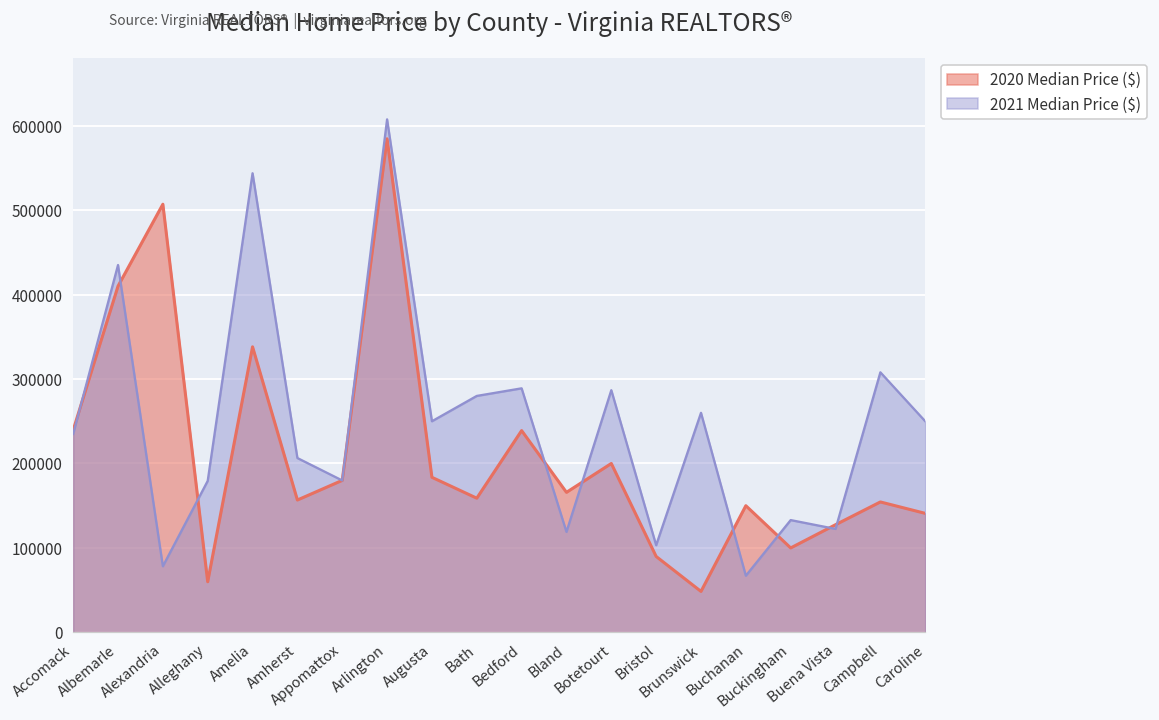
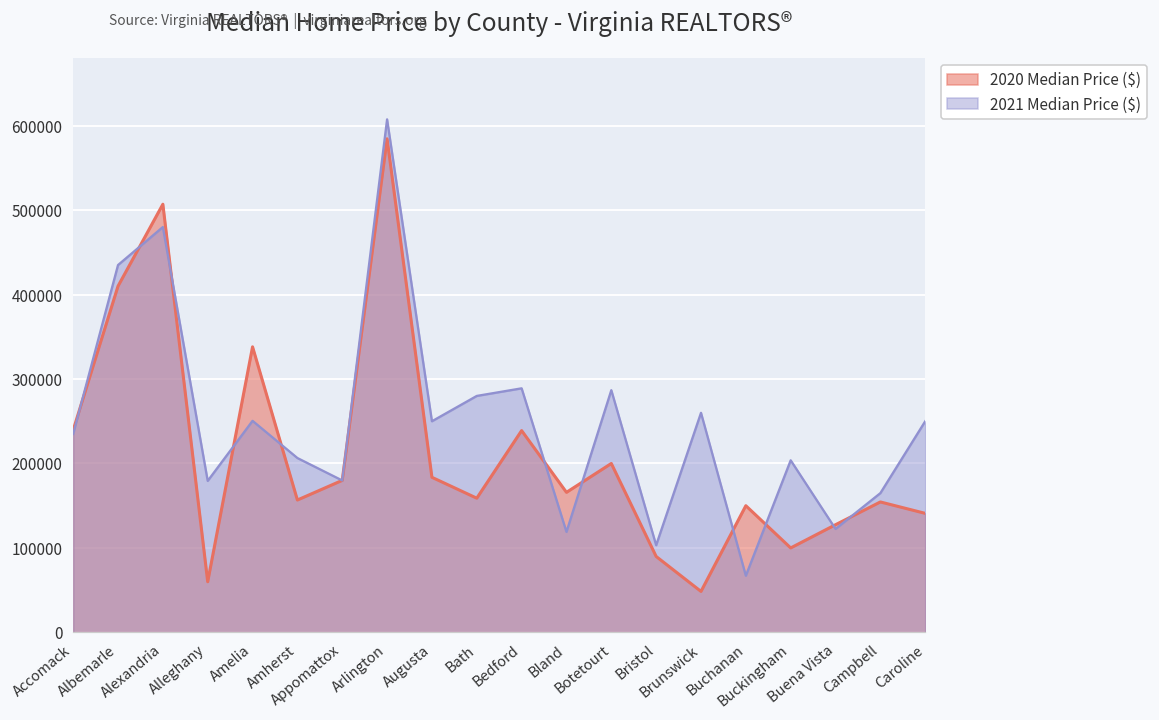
  {
    "2020 Median Price ($)": {
      "Accomack": 240000,
      "Albemarle": 410000,
      "Alexandria": 510000,
      "Alleghany": 60000,
      "Amelia": 340000,
      "Amherst": 160000,
      "Arlington": 580000,
      "Augusta": 180000,
      "Bath": 160000,
      "Bedford": 240000,
      "Bland": 170000,
      "Botetourt": 200000,
      "Bristol": 90000,
      "Brunswick": 50000,
      "Buchanan": 150000,
      "Buckingham": 100000,
      "Buena Vista": 130000,
      "Campbell": 150000,
      "Caroline": 140000
    },
    "2021 Median Price ($)": {
      "Accomack": 240000,
      "Albemarle": 440000,
-     "Alexandria": 80000,
+     "Alexandria": 480000,
      "Alleghany": 180000,
-     "Amelia": 540000,
+     "Amelia": 250000,
      "Amherst": 210000,
      "Arlington": 610000,
      "Augusta": 250000,
      "Bath": 280000,
      "Bedford": 290000,
      "Bland": 120000,
      "Botetourt": 290000,
      "Bristol": 100000,
      "Brunswick": 260000,
      "Buchanan": 70000,
-     "Buckingham": 130000,
+     "Buckingham": 200000,
      "Buena Vista": 120000,
-     "Campbell": 310000,
+     "Campbell": 160000,
      "Caroline": 250000
    }
  }
